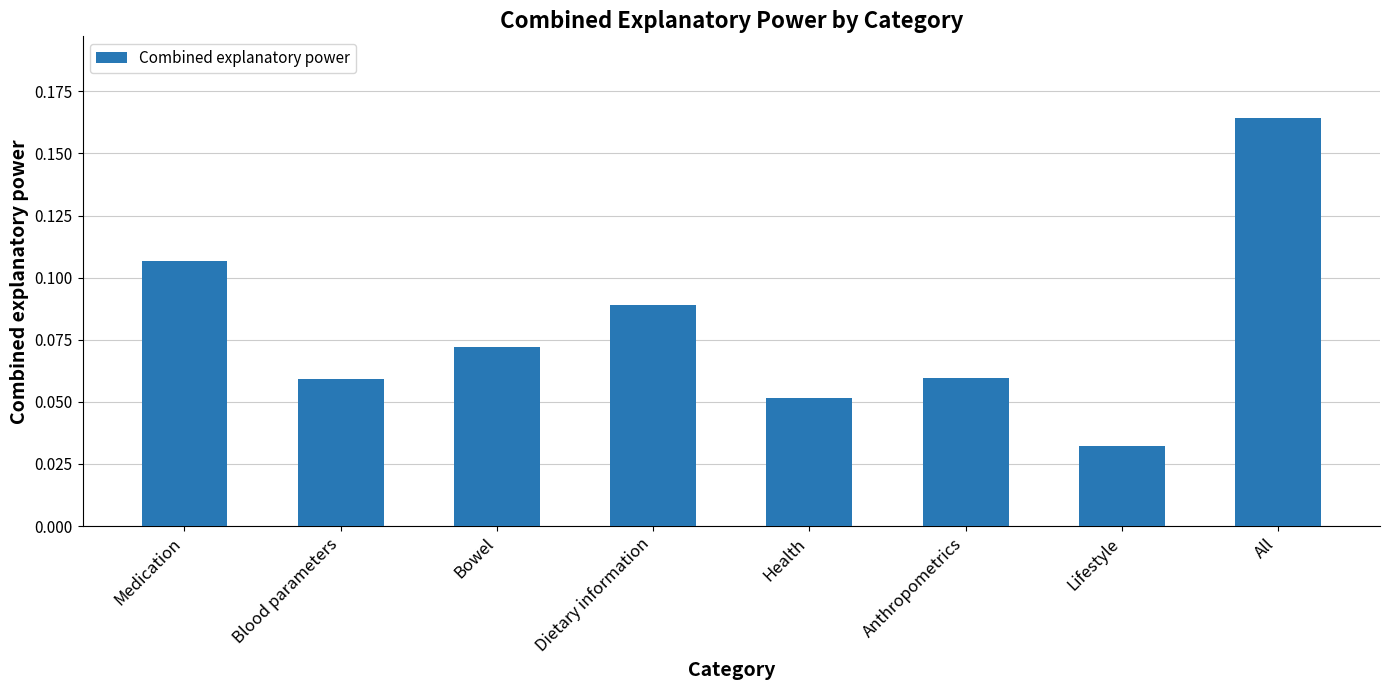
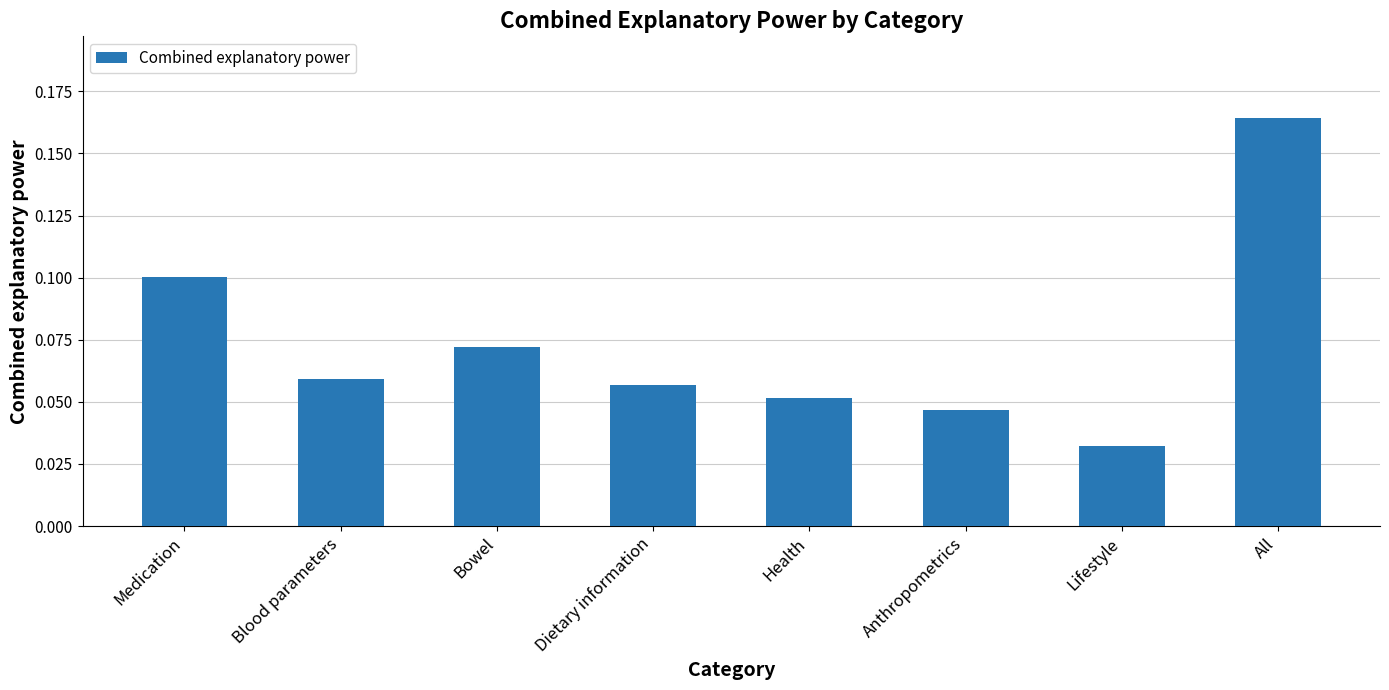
  {
-   "Medication": 0.107,
+   "Medication": 0.100,
    "Blood parameters": 0.059,
    "Bowel": 0.072,
-   "Dietary information": 0.089,
+   "Dietary information": 0.057,
    "Health": 0.052,
-   "Anthropometrics": 0.060,
+   "Anthropometrics": 0.047,
    "Lifestyle": 0.032,
    "All": 0.164
  }
